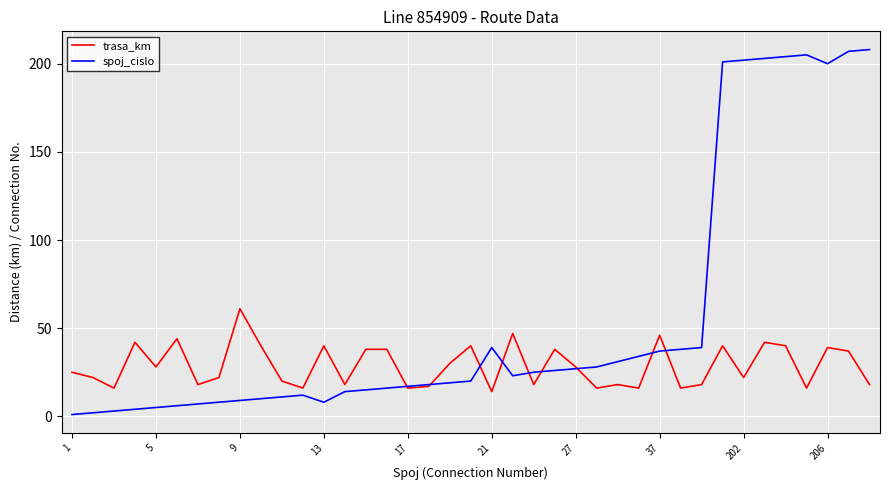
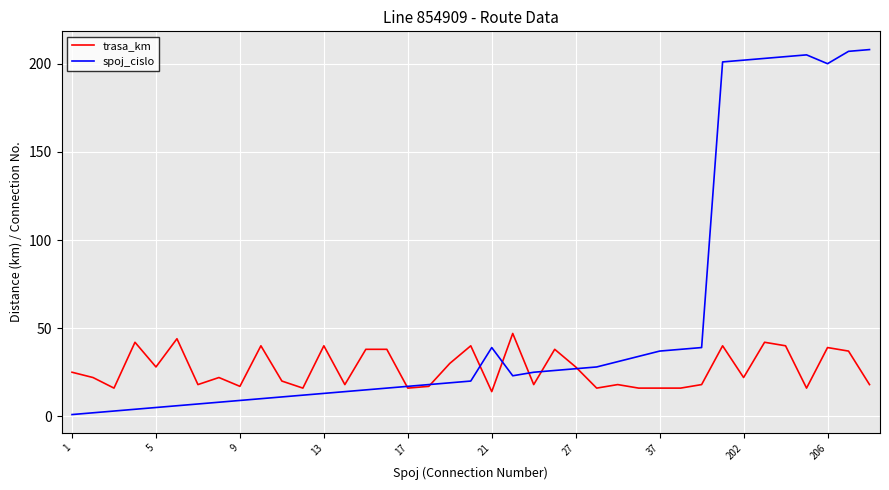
  {
    "trasa_km": {
      "1": 25,
      "5": 28,
-     "9": 61,
+     "9": 17,
      "13": 40,
      "21": 14,
-     "37": 46,
+     "37": 16,
      "202": 22,
      "206": 39
    },
    "spoj_cislo": {
      "1": 1,
      "5": 5,
      "9": 9,
-     "13": 8,
+     "13": 13,
      "21": 39,
      "37": 37,
      "202": 202,
      "206": 200
    }
  }
